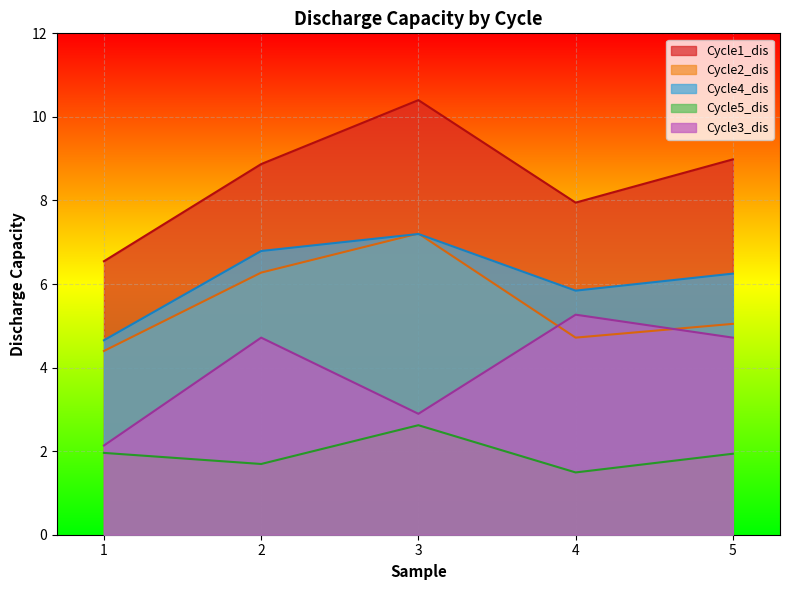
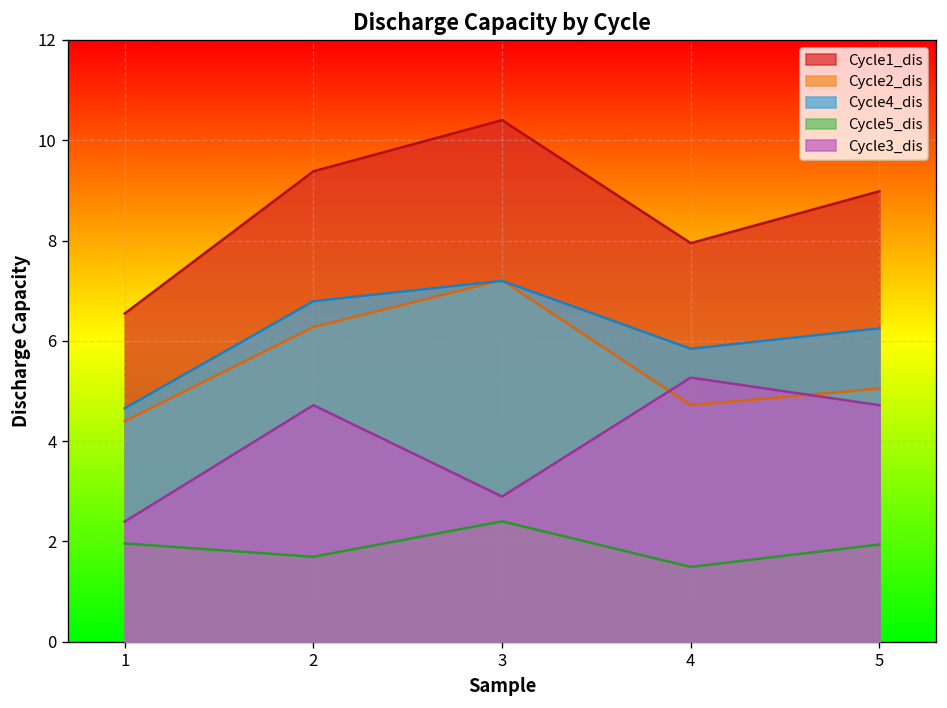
  {
    "Cycle1_dis": {
      "1": 6.5,
-     "2": 8.9,
+     "2": 9.4,
      "3": 10.4,
      "4": 7.9,
      "5": 9.0
    },
    "Cycle2_dis": {
      "1": 4.4,
      "2": 6.3,
      "4": 4.7,
      "5": 5.0
    },
    "Cycle4_dis": {
      "1": 4.7,
      "2": 6.8,
      "4": 5.8,
      "5": 6.2
    },
    "Cycle5_dis": {
      "1": 2.0,
      "2": 1.7,
-     "3": 2.6,
+     "3": 2.4,
      "4": 1.5,
      "5": 1.9
    },
    "Cycle3_dis": {
-     "1": 2.1,
+     "1": 2.4,
      "2": 4.7,
      "3": 2.9,
      "4": 5.3,
      "5": 4.7
    }
  }
